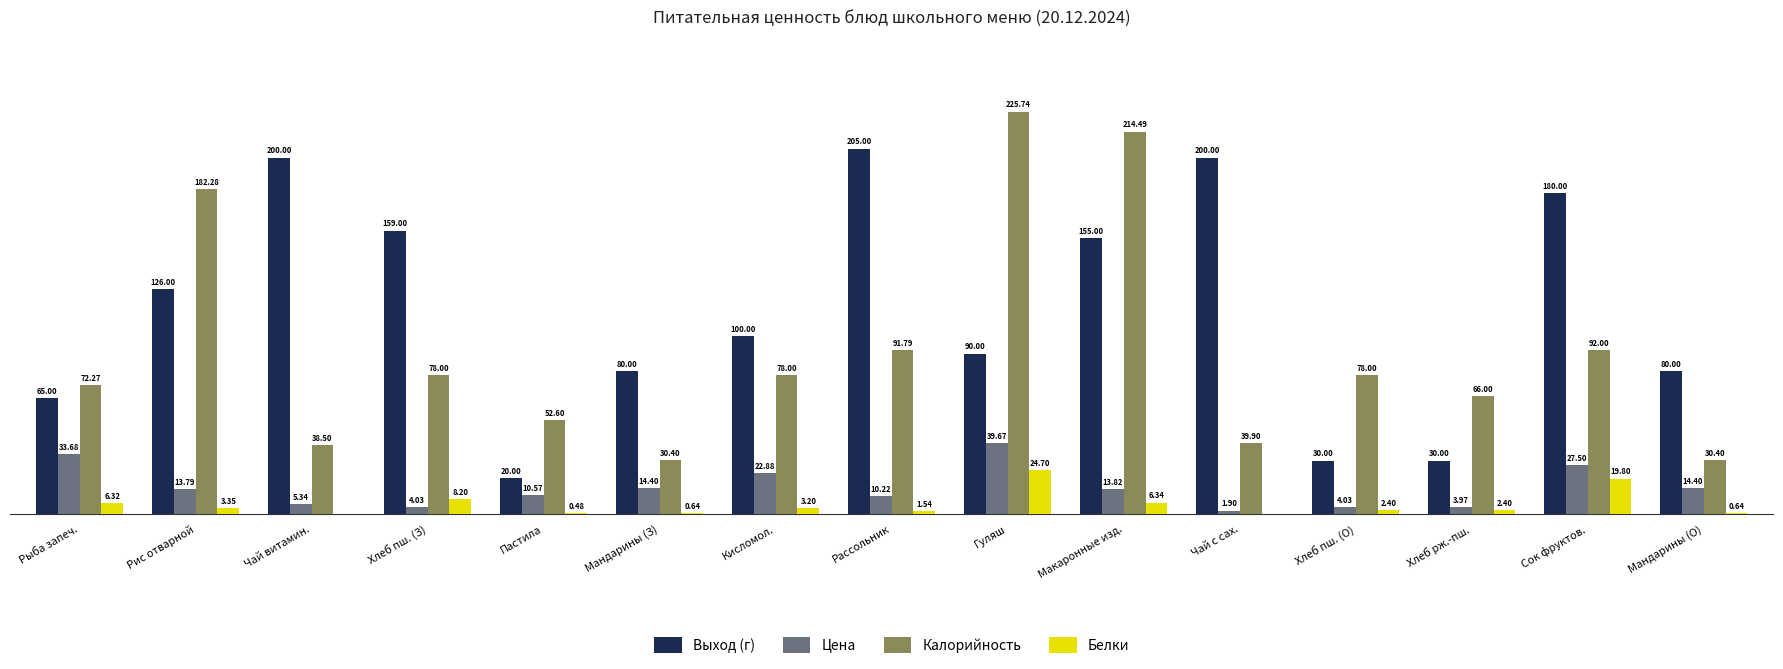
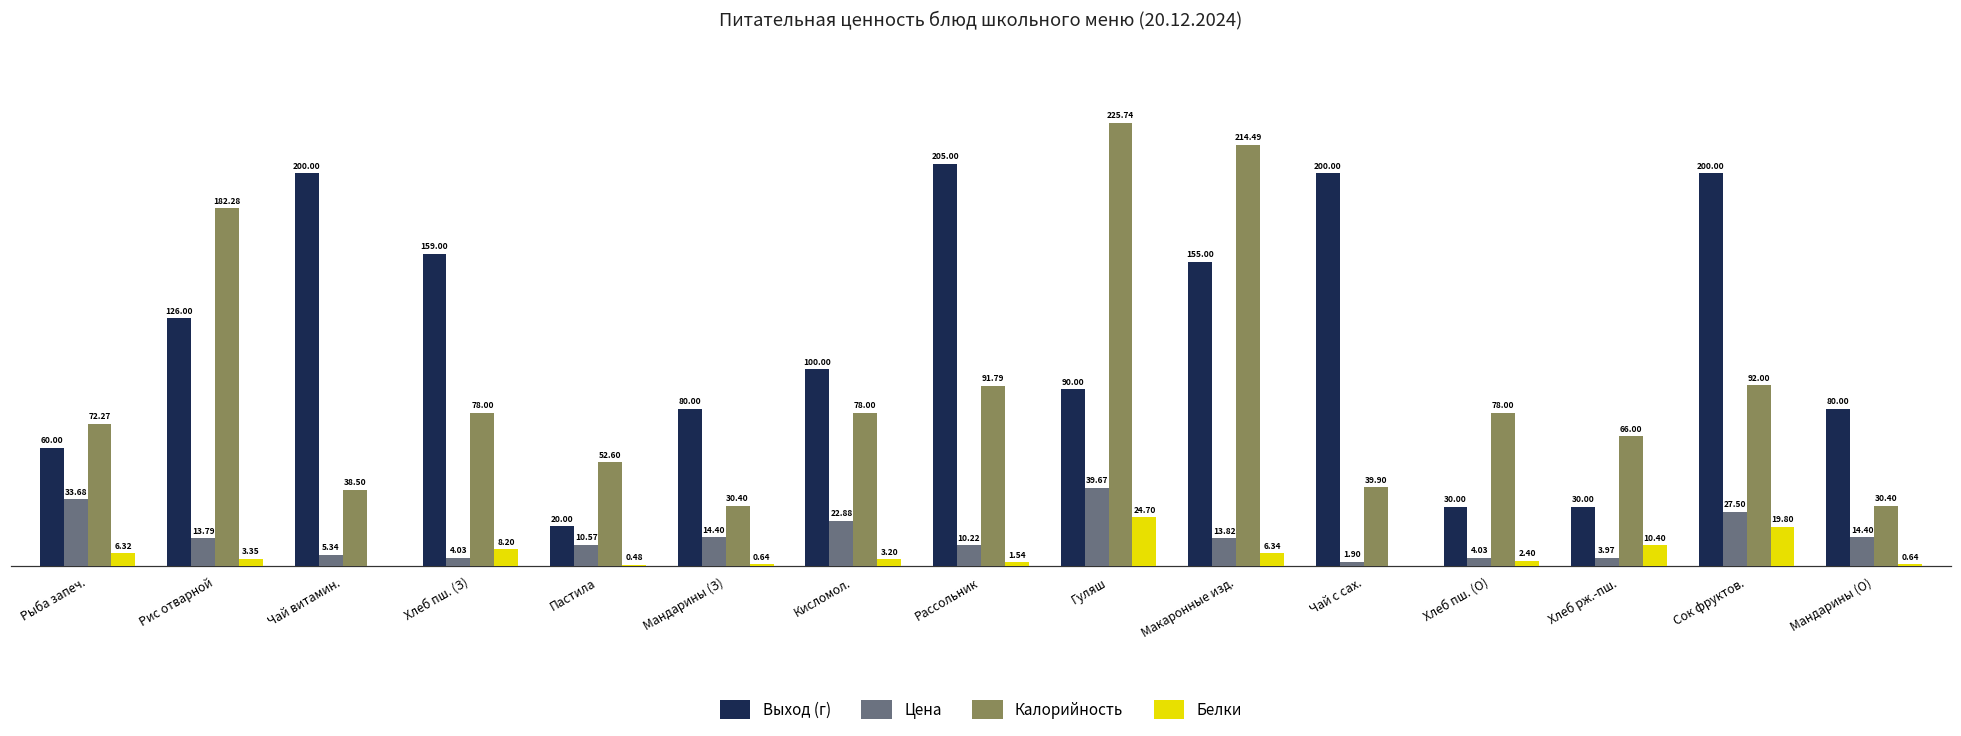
  {
    "Выход (г)": {
-     "Рыба запеч.": 65.00,
+     "Рыба запеч.": 60.00,
      "Рис отварной": 126.00,
      "Чай витамин.": 200.00,
      "Хлеб пш. (З)": 159.00,
      "Пастила": 20.00,
      "Мандарины (З)": 80.00,
      "Кисломол.": 100.00,
      "Рассольник": 205.00,
      "Гуляш": 90.00,
      "Макаронные изд.": 155.00,
      "Чай с сах.": 200.00,
      "Хлеб пш. (О)": 30.00,
      "Хлеб рж.-пш.": 30.00,
-     "Сок фруктов.": 180.00,
+     "Сок фруктов.": 200.00,
      "Мандарины (О)": 80.00
    },
    "Белки": {
      "Рыба запеч.": 6.32,
      "Рис отварной": 3.35,
      "Хлеб пш. (З)": 8.20,
      "Пастила": 0.48,
      "Мандарины (З)": 0.64,
      "Кисломол.": 3.20,
      "Рассольник": 1.54,
      "Гуляш": 24.70,
      "Макаронные изд.": 6.34,
      "Хлеб пш. (О)": 2.40,
-     "Хлеб рж.-пш.": 2.40,
+     "Хлеб рж.-пш.": 10.40,
      "Сок фруктов.": 19.80,
      "Мандарины (О)": 0.64
    }
  }
